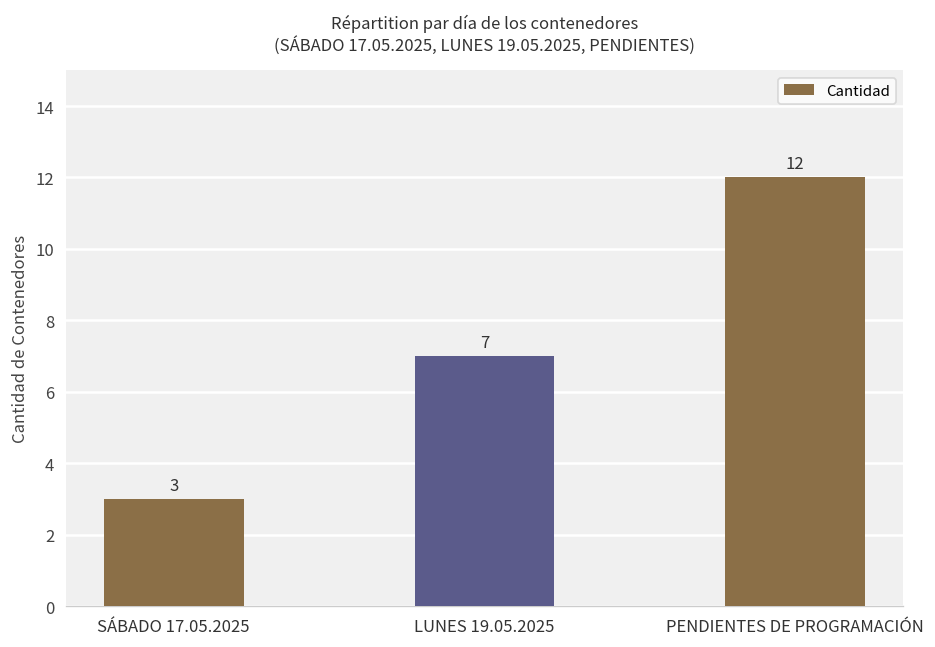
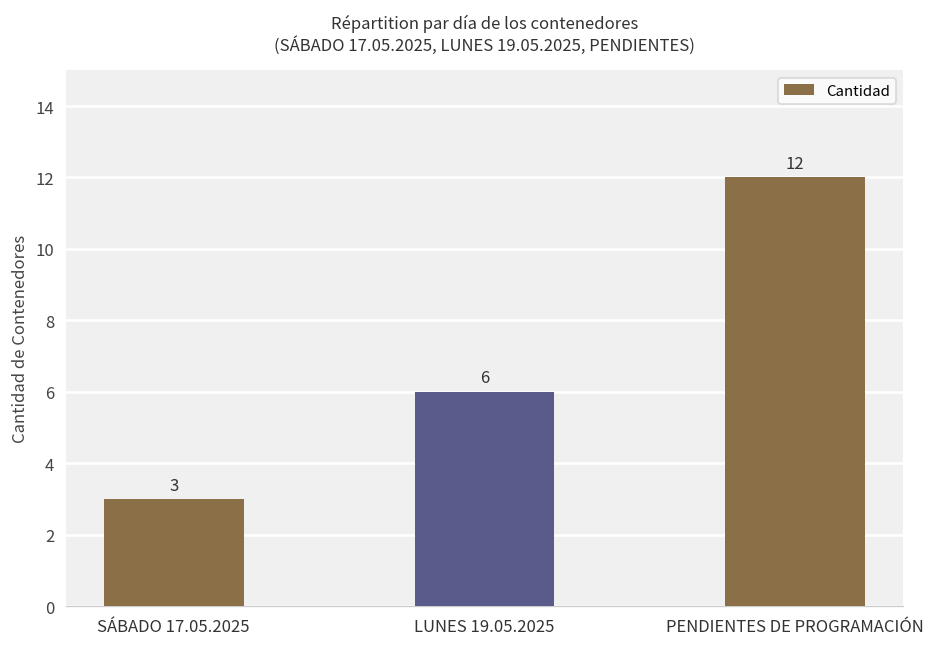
  {
    "SÁBADO 17.05.2025": 3,
-   "LUNES 19.05.2025": 7,
+   "LUNES 19.05.2025": 6,
    "PENDIENTES DE PROGRAMACIÓN": 12
  }
